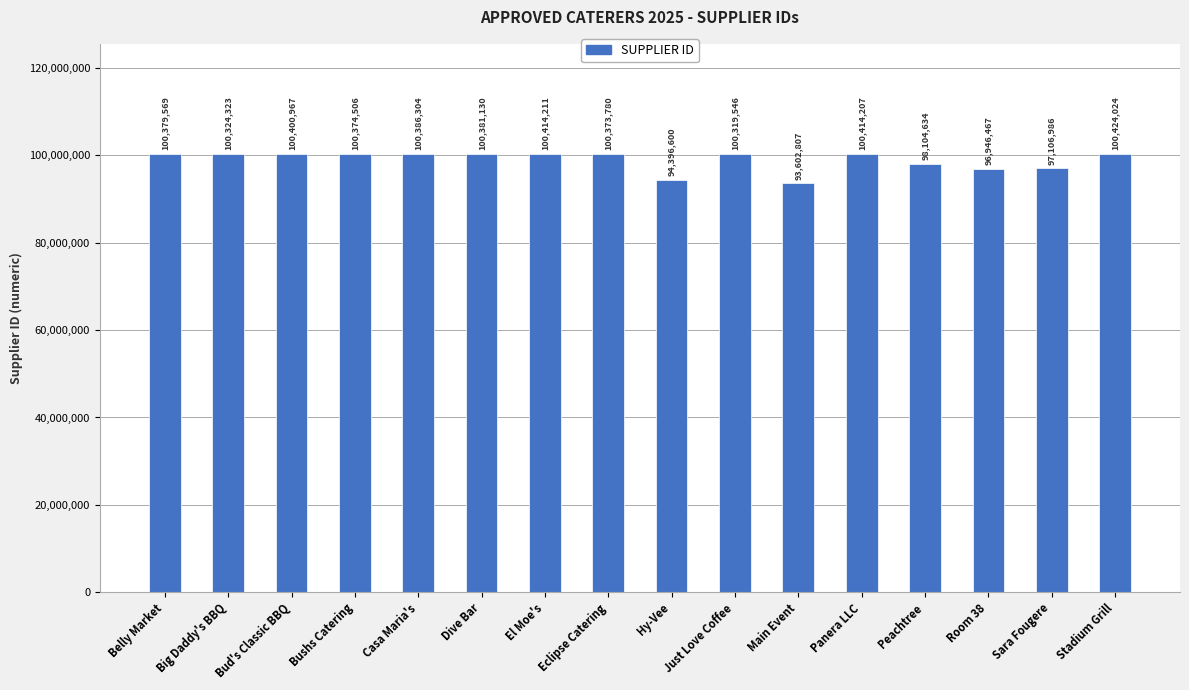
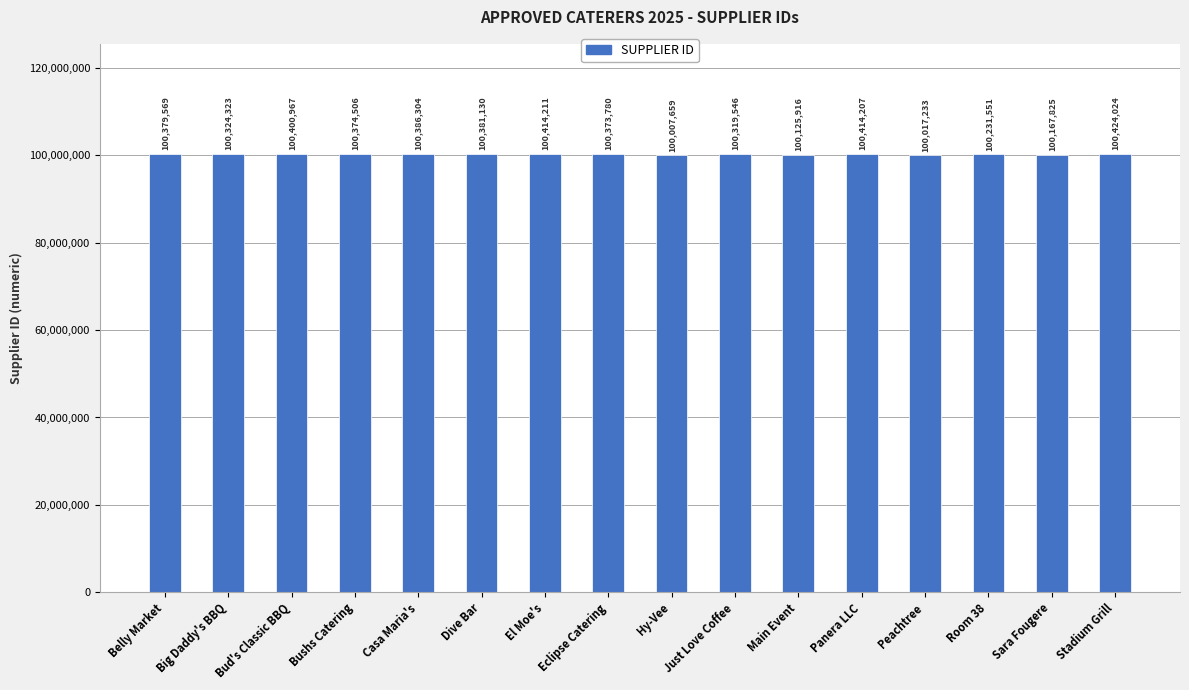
  {
    "Belly Market": "100,379,569",
    "Big Daddy's BBQ": "100,324,323",
    "Bud's Classic BBQ": "100,400,967",
    "Bushs Catering": "100,374,506",
    "Casa Maria's": "100,386,304",
    "Dive Bar": "100,381,130",
    "El Moe's": "100,414,211",
    "Eclipse Catering": "100,373,780",
-   "Hy-Vee": "94,396,600",
+   "Hy-Vee": "100,007,659",
    "Just Love Coffee": "100,319,546",
-   "Main Event": "93,602,807",
+   "Main Event": "100,125,916",
    "Panera LLC": "100,414,207",
-   "Peachtree": "98,104,634",
-   "Room 38": "96,946,467",
-   "Sara Fougere": "97,106,986",
+   "Peachtree": "100,017,233",
+   "Room 38": "100,231,551",
+   "Sara Fougere": "100,167,825",
    "Stadium Grill": "100,424,024"
  }
